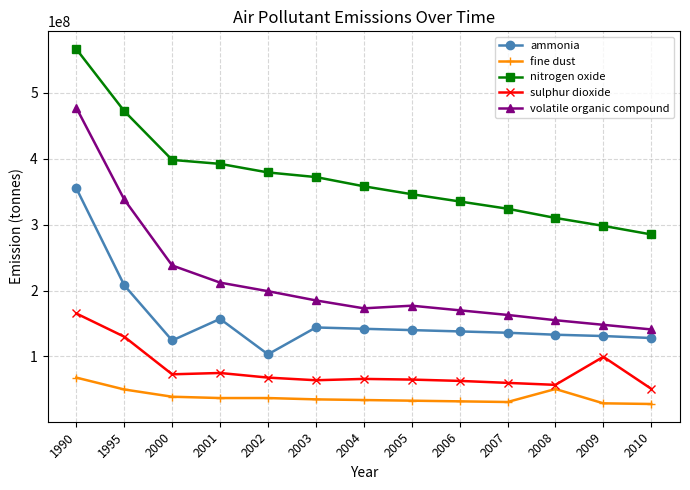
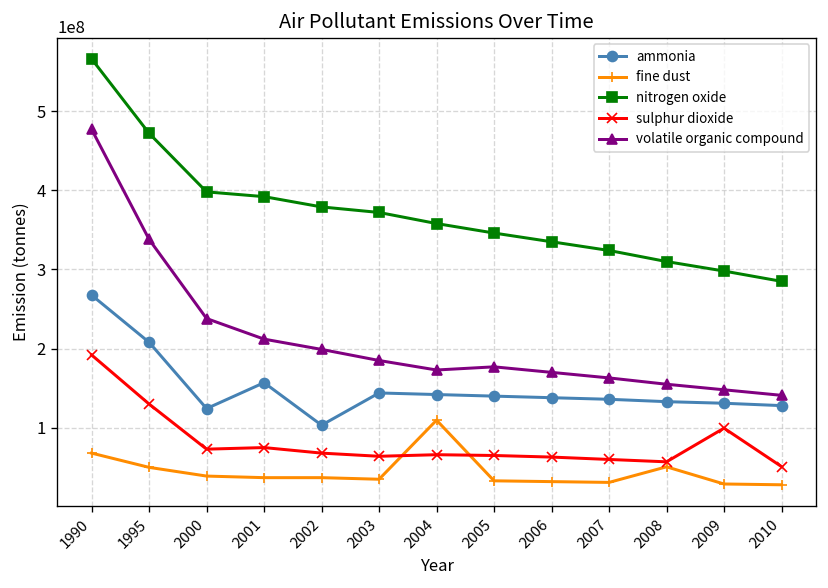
  {
    "ammonia": {
-     "1990": 360000000,
+     "1990": 270000000,
      "1995": 210000000,
      "2000": 120000000,
      "2001": 160000000,
      "2002": 100000000,
      "2003": 140000000,
      "2004": 140000000,
      "2005": 140000000,
      "2006": 140000000,
      "2007": 140000000,
      "2008": 130000000,
      "2009": 130000000,
      "2010": 130000000
    },
    "fine dust": {
      "1990": 70000000,
      "1995": 50000000,
      "2000": 40000000,
      "2001": 40000000,
      "2002": 40000000,
      "2003": 40000000,
-     "2004": 30000000,
+     "2004": 110000000,
      "2005": 30000000,
      "2006": 30000000,
      "2007": 30000000,
      "2008": 50000000,
      "2009": 30000000,
      "2010": 30000000
    },
    "nitrogen oxide": {
      "1990": 570000000,
      "1995": 470000000,
      "2000": 400000000,
      "2001": 390000000,
      "2002": 380000000,
      "2003": 370000000,
      "2004": 360000000,
      "2005": 350000000,
      "2006": 340000000,
      "2007": 320000000,
      "2008": 310000000,
      "2009": 300000000,
      "2010": 290000000
    },
    "sulphur dioxide": {
-     "1990": 170000000,
+     "1990": 190000000,
      "1995": 130000000,
      "2000": 70000000,
      "2001": 80000000,
      "2002": 70000000,
      "2003": 60000000,
      "2004": 70000000,
      "2005": 70000000,
      "2006": 60000000,
      "2007": 60000000,
      "2008": 60000000,
      "2009": 100000000,
      "2010": 50000000
    },
    "volatile organic compound": {
      "1990": 480000000,
      "1995": 340000000,
      "2000": 240000000,
      "2001": 210000000,
      "2002": 200000000,
      "2003": 190000000,
      "2004": 170000000,
      "2005": 180000000,
      "2006": 170000000,
      "2007": 160000000,
      "2008": 160000000,
      "2009": 150000000,
      "2010": 140000000
    }
  }
